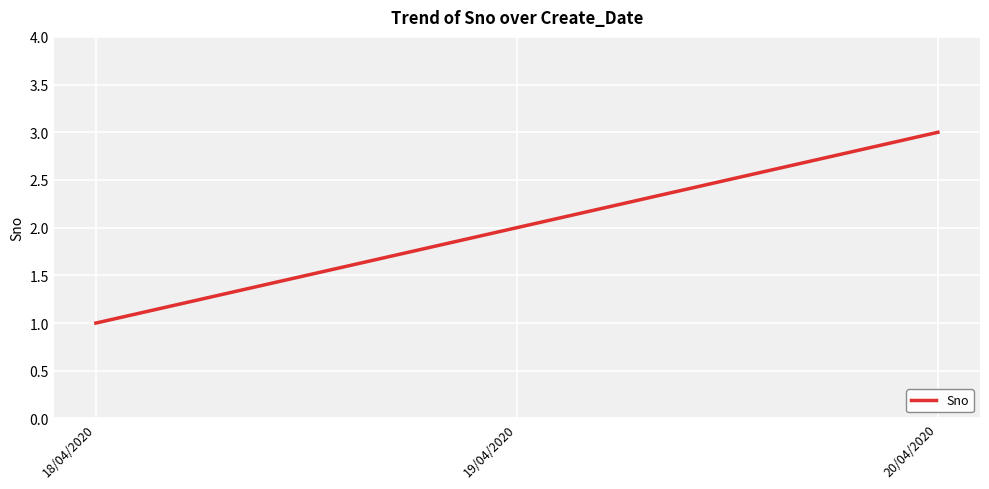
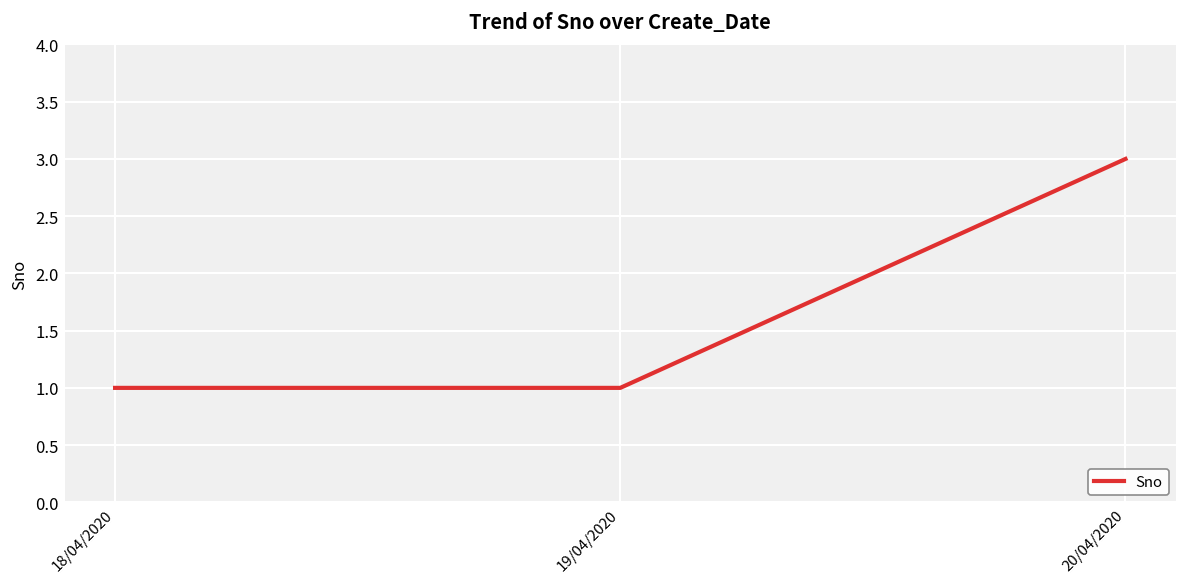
  {
    "18/04/2020": 1,
-   "19/04/2020": 2,
+   "19/04/2020": 1,
    "20/04/2020": 3
  }
